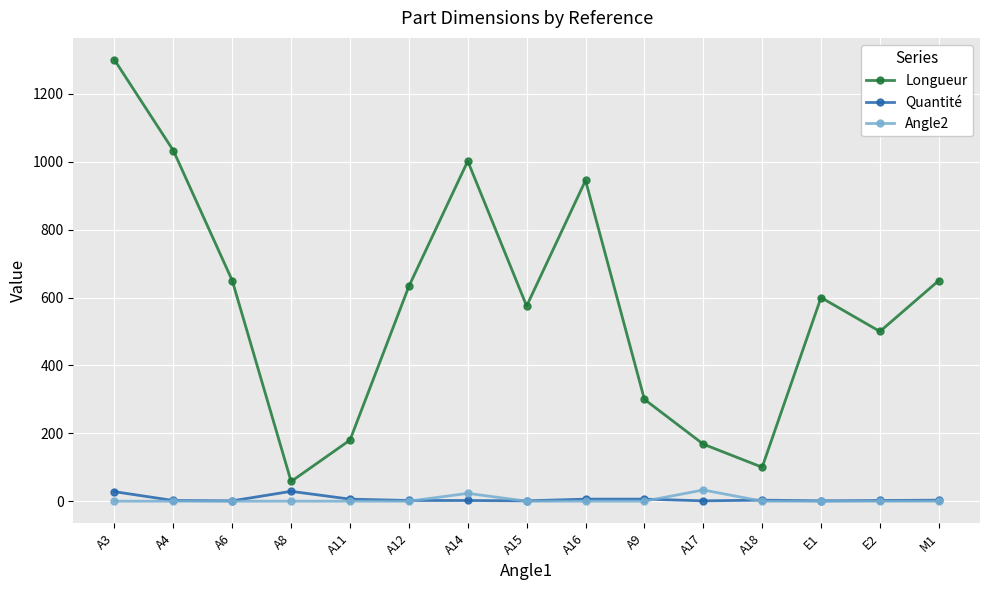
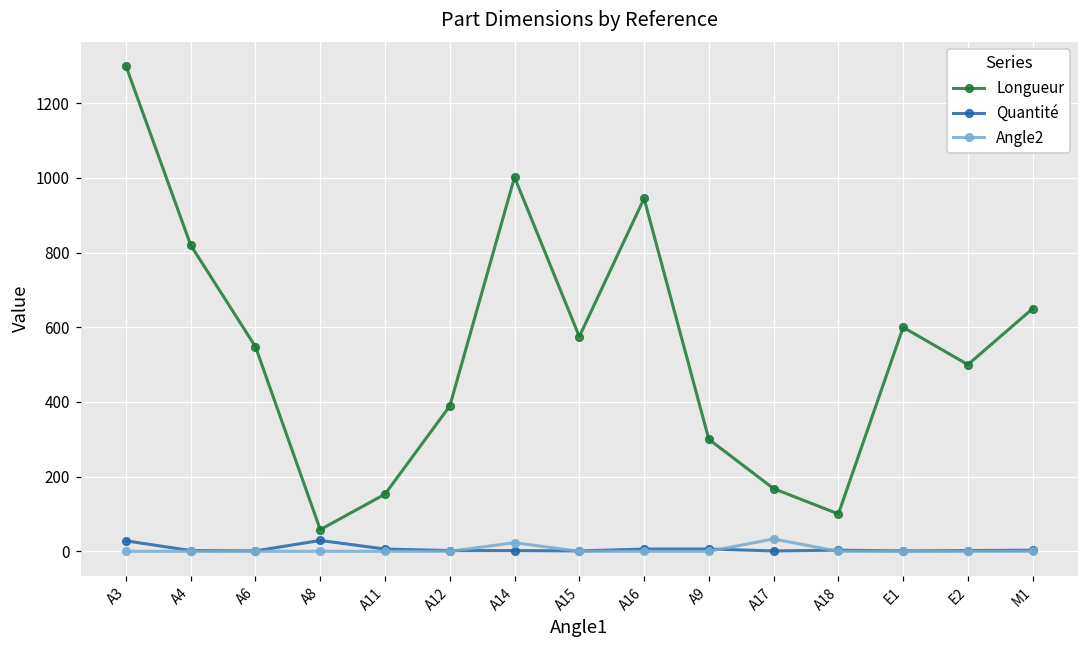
  {
    "Longueur": {
      "A3": 1300,
-     "A4": 1030,
-     "A6": 650,
+     "A4": 820,
+     "A6": 550,
      "A8": 60,
-     "A11": 180,
-     "A12": 630,
+     "A11": 150,
+     "A12": 390,
      "A14": 1000,
      "A15": 580,
      "A16": 950,
      "A9": 300,
      "A17": 170,
      "A18": 100,
      "E1": 600,
      "E2": 500,
      "M1": 650
    },
    "Quantité": {
      "A3": 30,
      "A8": 30,
      "A14": 0,
      "A17": 0
    },
    "Angle2": {
      "A3": 0,
      "A8": 0,
      "A14": 20,
      "A17": 30
    }
  }
